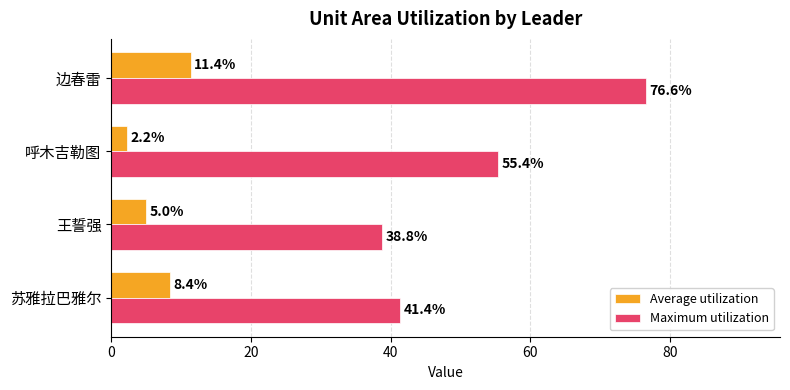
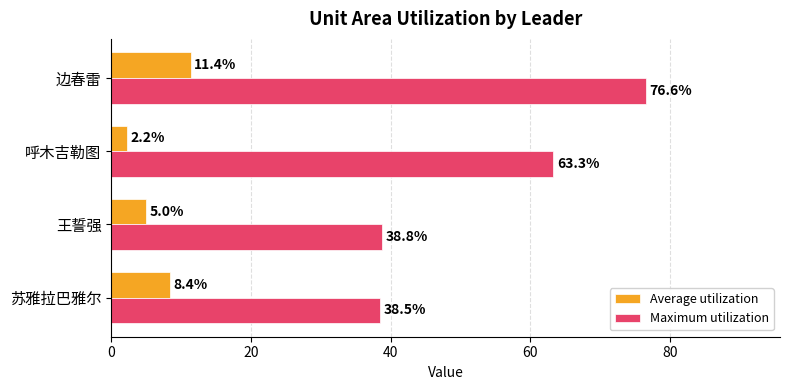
  {
    "Average utilization": {
      "边春雷": "11.4%",
      "呼木吉勒图": "2.2%",
      "王誓强": "5.0%",
      "苏雅拉巴雅尔": "8.4%"
    },
    "Maximum utilization": {
      "边春雷": "76.6%",
-     "呼木吉勒图": "55.4%",
+     "呼木吉勒图": "63.3%",
      "王誓强": "38.8%",
-     "苏雅拉巴雅尔": "41.4%"
+     "苏雅拉巴雅尔": "38.5%"
    }
  }
